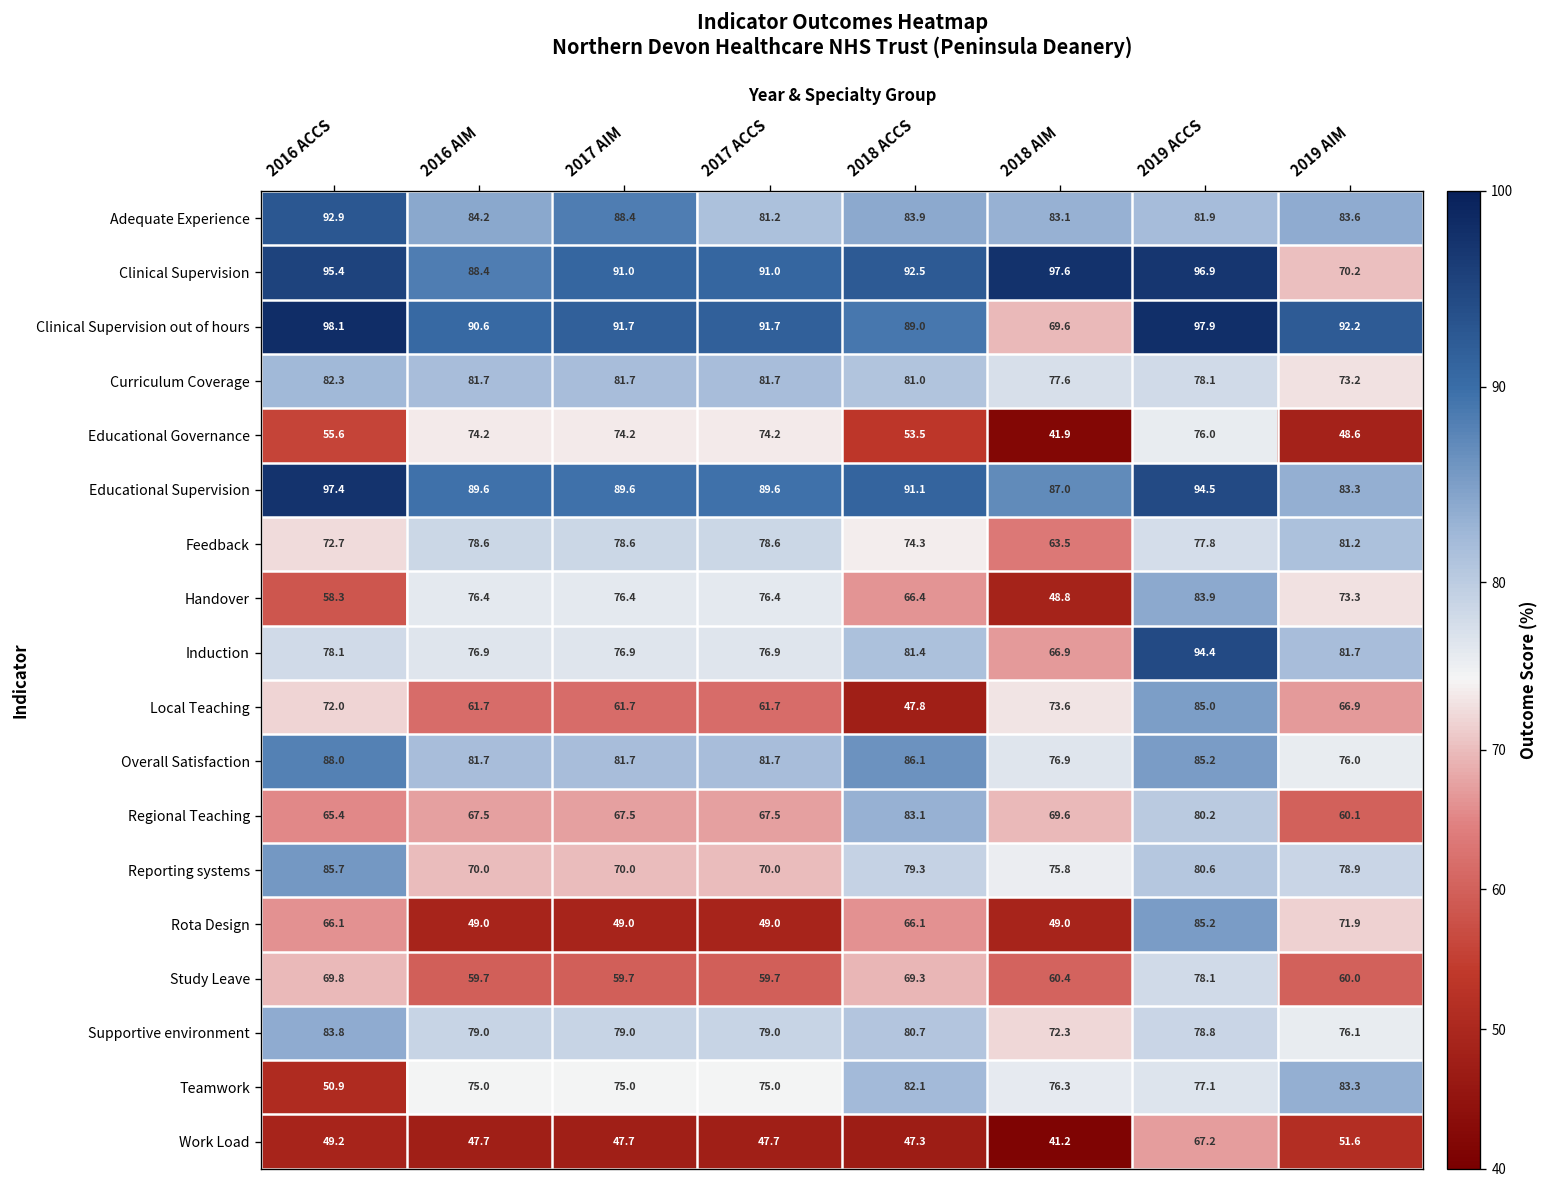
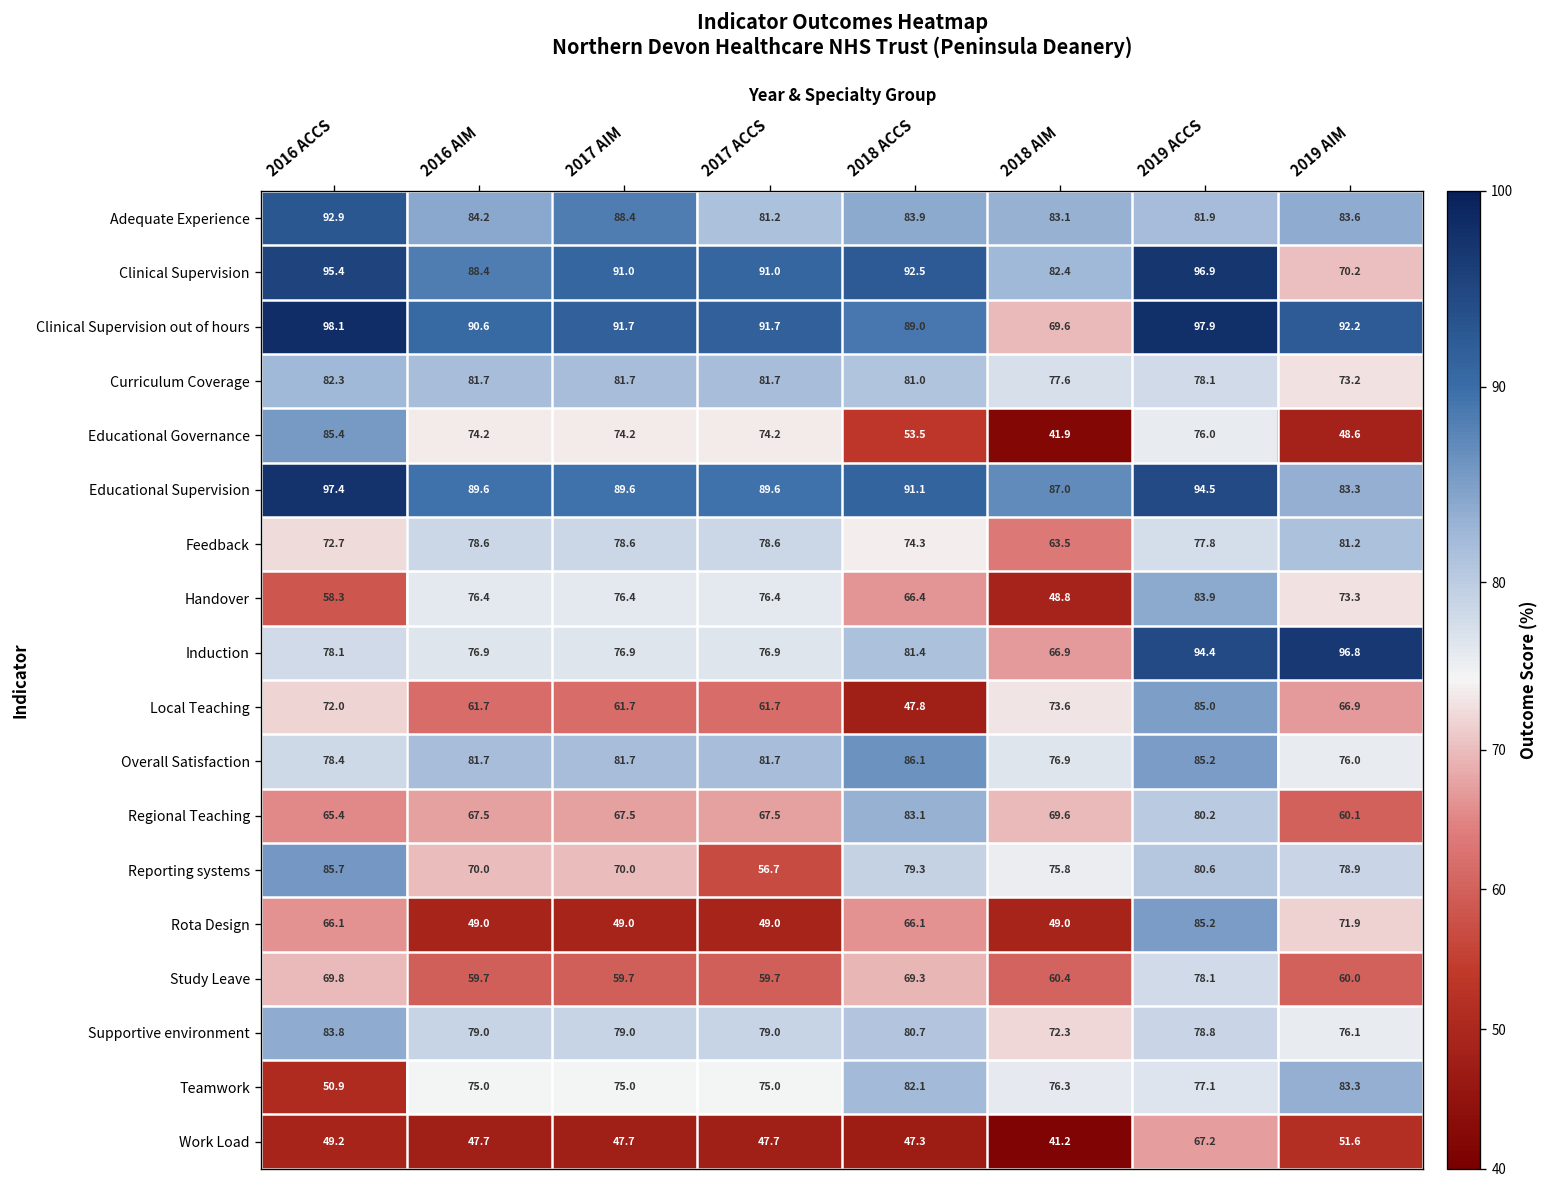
  {
    "Adequate Experience": {
      "2016 ACCS": 92.9,
      "2016 AIM": 84.2,
      "2017 AIM": 88.4,
      "2017 ACCS": 81.2,
      "2018 ACCS": 83.9,
      "2018 AIM": 83.1,
      "2019 ACCS": 81.9,
      "2019 AIM": 83.6
    },
    "Clinical Supervision": {
      "2016 ACCS": 95.4,
      "2016 AIM": 88.4,
      "2017 AIM": 91.0,
      "2017 ACCS": 91.0,
      "2018 ACCS": 92.5,
-     "2018 AIM": 97.6,
+     "2018 AIM": 82.4,
      "2019 ACCS": 96.9,
      "2019 AIM": 70.2
    },
    "Clinical Supervision out of hours": {
      "2016 ACCS": 98.1,
      "2016 AIM": 90.6,
      "2017 AIM": 91.7,
      "2017 ACCS": 91.7,
      "2018 ACCS": 89.0,
      "2018 AIM": 69.6,
      "2019 ACCS": 97.9,
      "2019 AIM": 92.2
    },
    "Curriculum Coverage": {
      "2016 ACCS": 82.3,
      "2016 AIM": 81.7,
      "2017 AIM": 81.7,
      "2017 ACCS": 81.7,
      "2018 ACCS": 81.0,
      "2018 AIM": 77.6,
      "2019 ACCS": 78.1,
      "2019 AIM": 73.2
    },
    "Educational Governance": {
-     "2016 ACCS": 55.6,
+     "2016 ACCS": 85.4,
      "2016 AIM": 74.2,
      "2017 AIM": 74.2,
      "2017 ACCS": 74.2,
      "2018 ACCS": 53.5,
      "2018 AIM": 41.9,
      "2019 ACCS": 76.0,
      "2019 AIM": 48.6
    },
    "Educational Supervision": {
      "2016 ACCS": 97.4,
      "2016 AIM": 89.6,
      "2017 AIM": 89.6,
      "2017 ACCS": 89.6,
      "2018 ACCS": 91.1,
      "2018 AIM": 87.0,
      "2019 ACCS": 94.5,
      "2019 AIM": 83.3
    },
    "Feedback": {
      "2016 ACCS": 72.7,
      "2016 AIM": 78.6,
      "2017 AIM": 78.6,
      "2017 ACCS": 78.6,
      "2018 ACCS": 74.3,
      "2018 AIM": 63.5,
      "2019 ACCS": 77.8,
      "2019 AIM": 81.2
    },
    "Handover": {
      "2016 ACCS": 58.3,
      "2016 AIM": 76.4,
      "2017 AIM": 76.4,
      "2017 ACCS": 76.4,
      "2018 ACCS": 66.4,
      "2018 AIM": 48.8,
      "2019 ACCS": 83.9,
      "2019 AIM": 73.3
    },
    "Induction": {
      "2016 ACCS": 78.1,
      "2016 AIM": 76.9,
      "2017 AIM": 76.9,
      "2017 ACCS": 76.9,
      "2018 ACCS": 81.4,
      "2018 AIM": 66.9,
      "2019 ACCS": 94.4,
-     "2019 AIM": 81.7
+     "2019 AIM": 96.8
    },
    "Local Teaching": {
      "2016 ACCS": 72.0,
      "2016 AIM": 61.7,
      "2017 AIM": 61.7,
      "2017 ACCS": 61.7,
      "2018 ACCS": 47.8,
      "2018 AIM": 73.6,
      "2019 ACCS": 85.0,
      "2019 AIM": 66.9
    },
    "Overall Satisfaction": {
-     "2016 ACCS": 88.0,
+     "2016 ACCS": 78.4,
      "2016 AIM": 81.7,
      "2017 AIM": 81.7,
      "2017 ACCS": 81.7,
      "2018 ACCS": 86.1,
      "2018 AIM": 76.9,
      "2019 ACCS": 85.2,
      "2019 AIM": 76.0
    },
    "Regional Teaching": {
      "2016 ACCS": 65.4,
      "2016 AIM": 67.5,
      "2017 AIM": 67.5,
      "2017 ACCS": 67.5,
      "2018 ACCS": 83.1,
      "2018 AIM": 69.6,
      "2019 ACCS": 80.2,
      "2019 AIM": 60.1
    },
    "Reporting systems": {
      "2016 ACCS": 85.7,
      "2016 AIM": 70.0,
      "2017 AIM": 70.0,
-     "2017 ACCS": 70.0,
+     "2017 ACCS": 56.7,
      "2018 ACCS": 79.3,
      "2018 AIM": 75.8,
      "2019 ACCS": 80.6,
      "2019 AIM": 78.9
    },
    "Rota Design": {
      "2016 ACCS": 66.1,
      "2016 AIM": 49.0,
      "2017 AIM": 49.0,
      "2017 ACCS": 49.0,
      "2018 ACCS": 66.1,
      "2018 AIM": 49.0,
      "2019 ACCS": 85.2,
      "2019 AIM": 71.9
    },
    "Study Leave": {
      "2016 ACCS": 69.8,
      "2016 AIM": 59.7,
      "2017 AIM": 59.7,
      "2017 ACCS": 59.7,
      "2018 ACCS": 69.3,
      "2018 AIM": 60.4,
      "2019 ACCS": 78.1,
      "2019 AIM": 60.0
    },
    "Supportive environment": {
      "2016 ACCS": 83.8,
      "2016 AIM": 79.0,
      "2017 AIM": 79.0,
      "2017 ACCS": 79.0,
      "2018 ACCS": 80.7,
      "2018 AIM": 72.3,
      "2019 ACCS": 78.8,
      "2019 AIM": 76.1
    },
    "Teamwork": {
      "2016 ACCS": 50.9,
      "2016 AIM": 75.0,
      "2017 AIM": 75.0,
      "2017 ACCS": 75.0,
      "2018 ACCS": 82.1,
      "2018 AIM": 76.3,
      "2019 ACCS": 77.1,
      "2019 AIM": 83.3
    },
    "Work Load": {
      "2016 ACCS": 49.2,
      "2016 AIM": 47.7,
      "2017 AIM": 47.7,
      "2017 ACCS": 47.7,
      "2018 ACCS": 47.3,
      "2018 AIM": 41.2,
      "2019 ACCS": 67.2,
      "2019 AIM": 51.6
    }
  }
